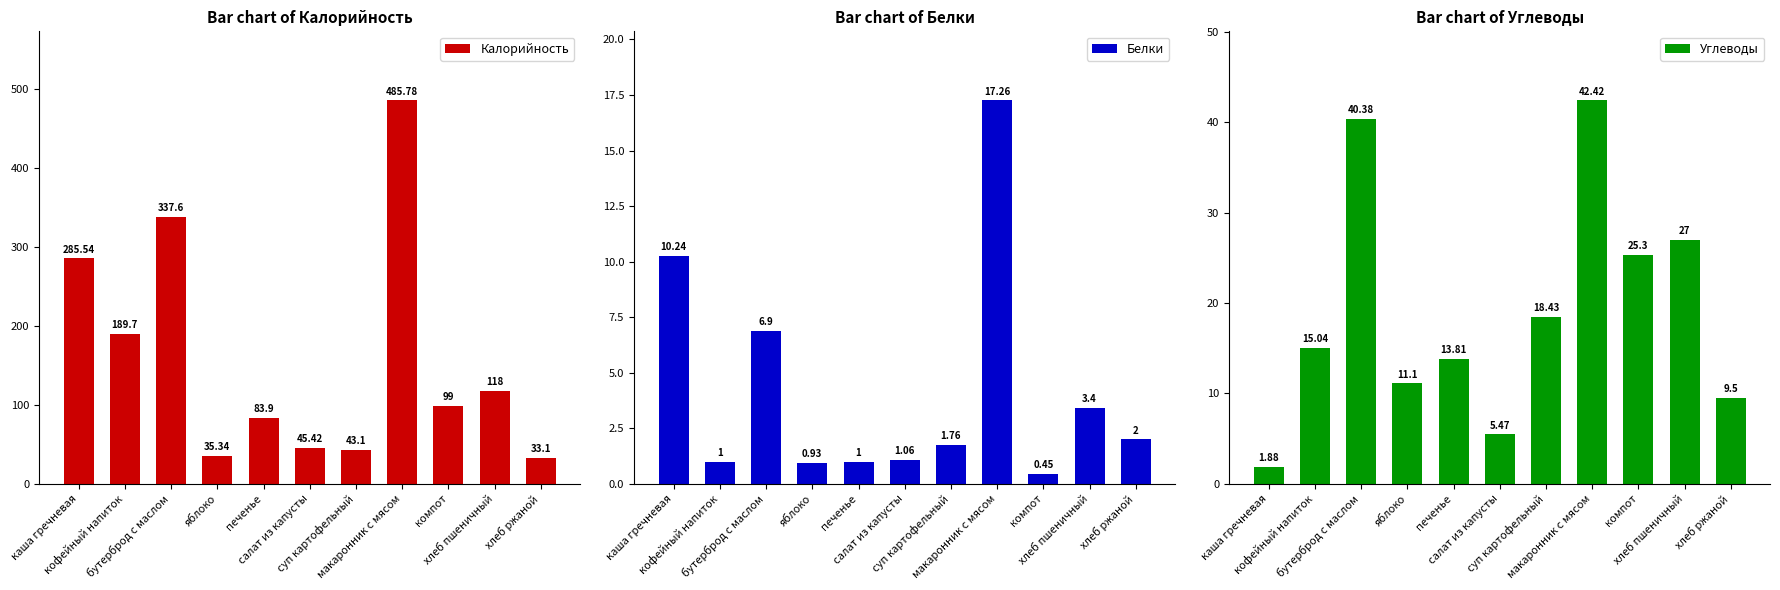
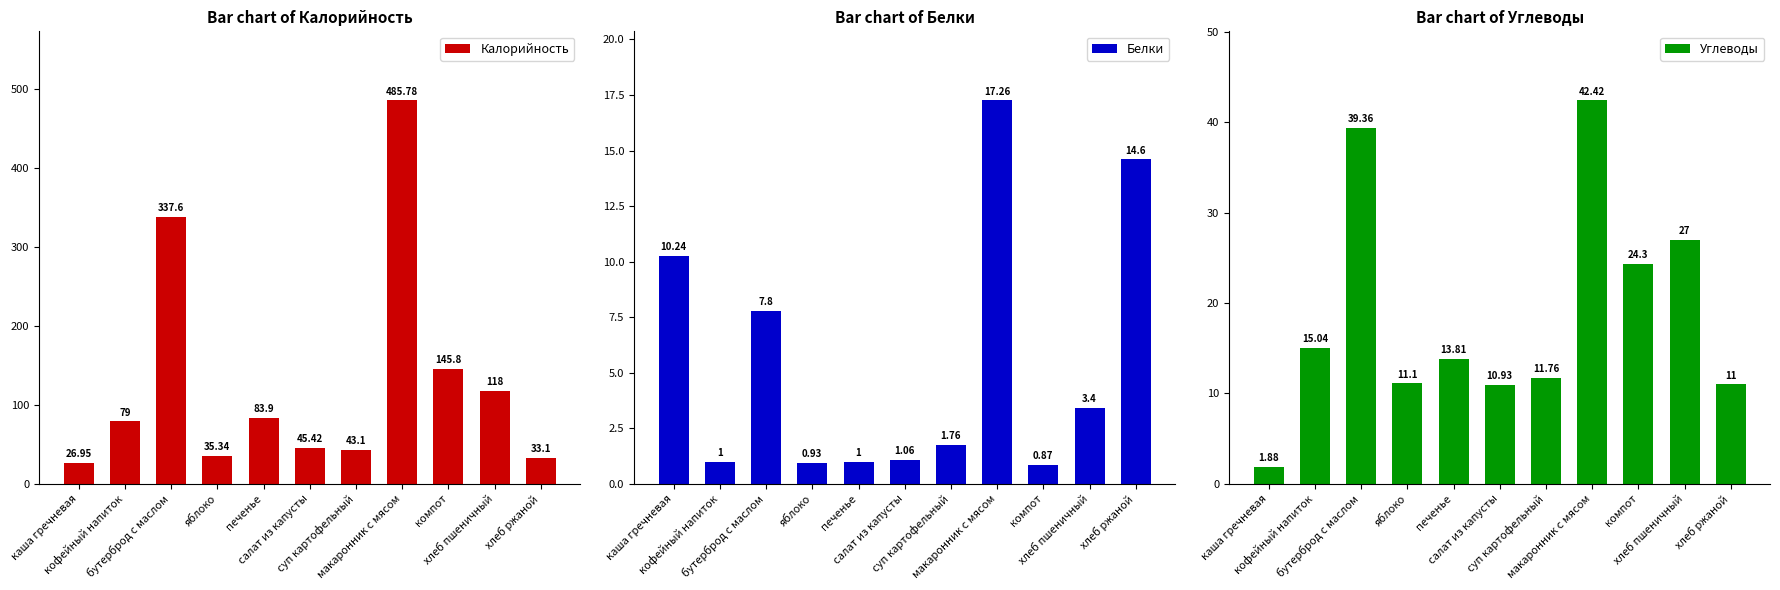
  {
    "Bar chart of Калорийность": {
-     "каша гречневая": 285.54,
-     "кофейный напиток": 189.7,
+     "каша гречневая": 26.95,
+     "кофейный напиток": 79,
      "бутерброд с маслом": 337.6,
      "яблоко": 35.34,
      "печенье": 83.9,
      "салат из капусты": 45.42,
      "суп картофельный": 43.1,
      "макаронник с мясом": 485.78,
-     "компот": 99,
+     "компот": 145.8,
      "хлеб пшеничный": 118,
      "хлеб ржаной": 33.1
    },
    "Bar chart of Белки": {
      "каша гречневая": 10.24,
      "кофейный напиток": 1,
-     "бутерброд с маслом": 6.9,
+     "бутерброд с маслом": 7.8,
      "яблоко": 0.93,
      "печенье": 1,
      "салат из капусты": 1.06,
      "суп картофельный": 1.76,
      "макаронник с мясом": 17.26,
-     "компот": 0.45,
+     "компот": 0.87,
      "хлеб пшеничный": 3.4,
-     "хлеб ржаной": 2
+     "хлеб ржаной": 14.6
    },
    "Bar chart of Углеводы": {
      "каша гречневая": 1.88,
      "кофейный напиток": 15.04,
-     "бутерброд с маслом": 40.38,
+     "бутерброд с маслом": 39.36,
      "яблоко": 11.1,
      "печенье": 13.81,
-     "салат из капусты": 5.47,
-     "суп картофельный": 18.43,
+     "салат из капусты": 10.93,
+     "суп картофельный": 11.76,
      "макаронник с мясом": 42.42,
-     "компот": 25.3,
+     "компот": 24.3,
      "хлеб пшеничный": 27,
-     "хлеб ржаной": 9.5
+     "хлеб ржаной": 11
    }
  }
